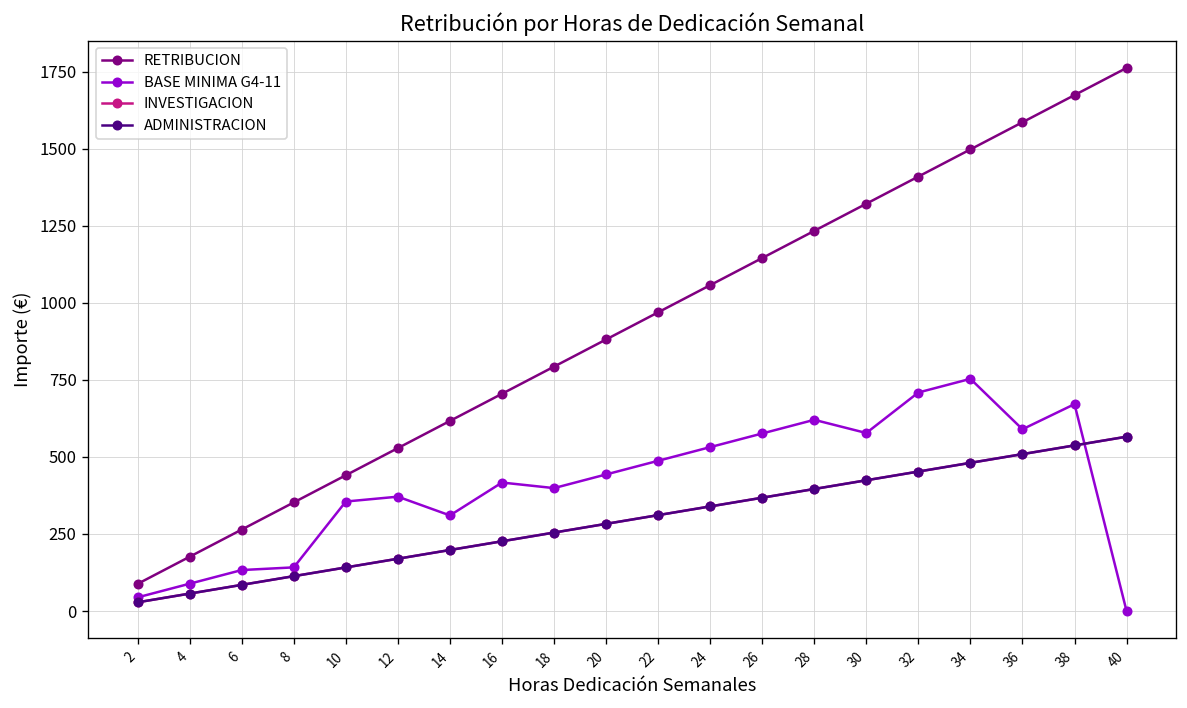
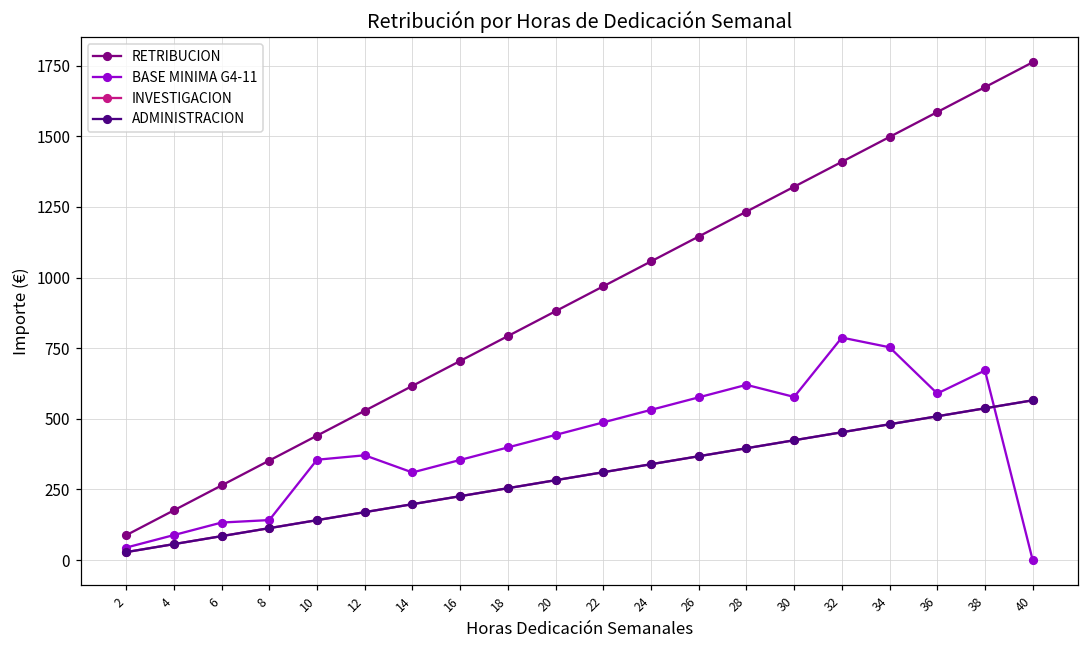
  {
    "BASE MINIMA G4-11": {
      "2": 40,
      "4": 90,
      "6": 130,
      "8": 140,
      "10": 360,
      "12": 370,
      "14": 310,
-     "16": 420,
+     "16": 350,
      "18": 400,
      "20": 440,
      "22": 490,
      "24": 530,
      "26": 580,
      "28": 620,
      "30": 580,
-     "32": 710,
+     "32": 790,
      "34": 750,
      "36": 590,
      "38": 670,
      "40": 0
    }
  }
